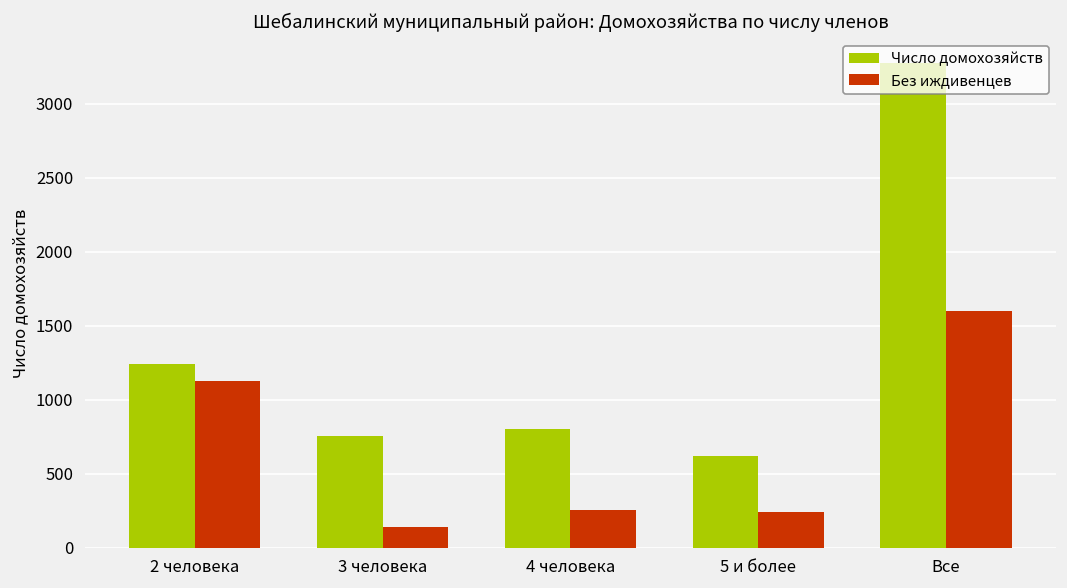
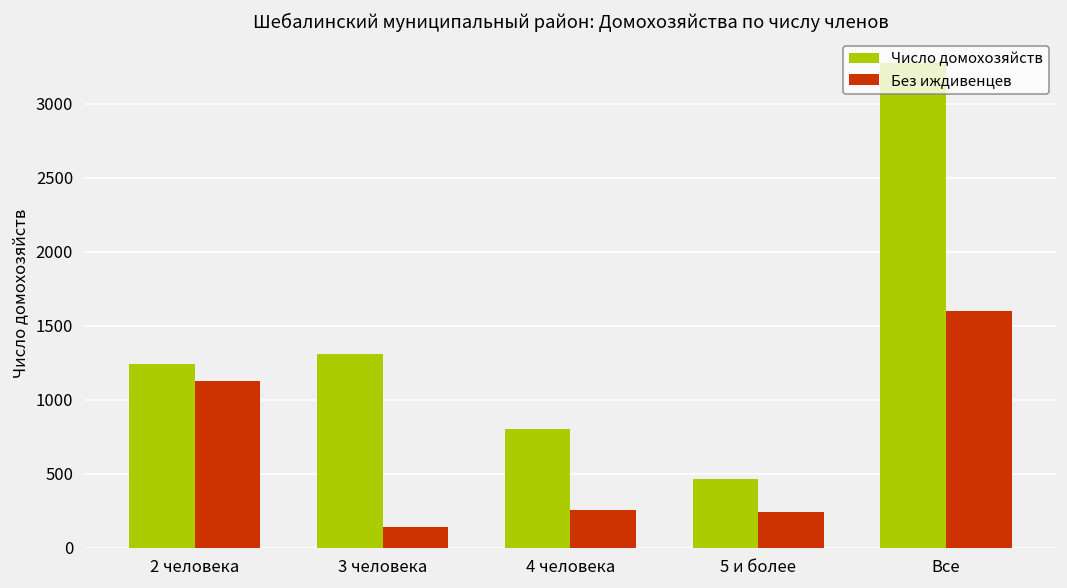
  {
    "Число домохозяйств": {
      "2 человека": 1240,
-     "3 человека": 750,
+     "3 человека": 1310,
      "4 человека": 800,
-     "5 и более": 620
+     "5 и более": 470
    },
    "Без иждивенцев": {
      "2 человека": 1120,
      "3 человека": 140,
      "4 человека": 250,
      "5 и более": 240,
      "Все": 1600
    }
  }
